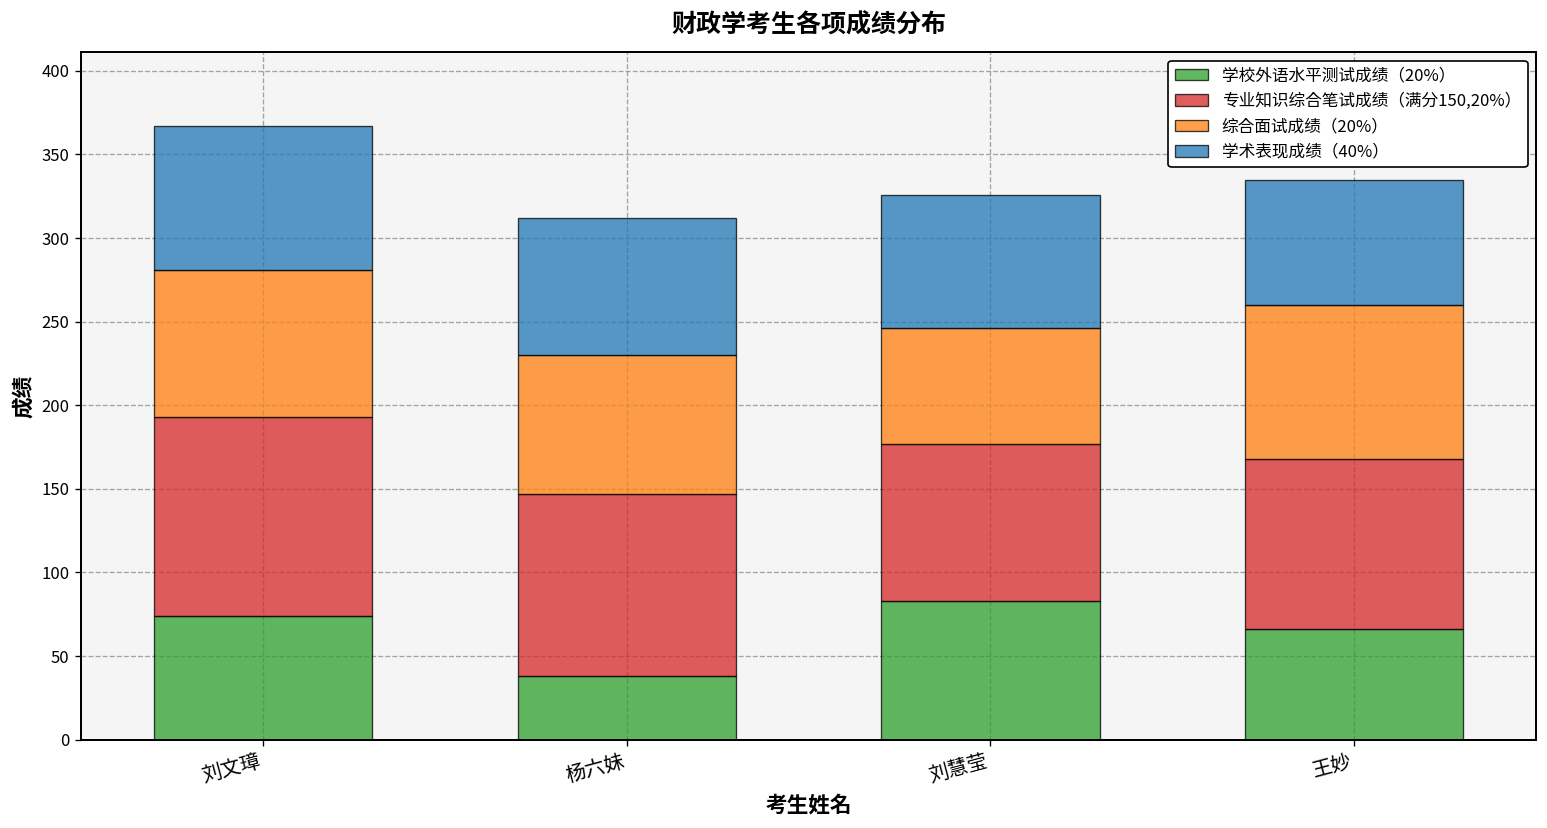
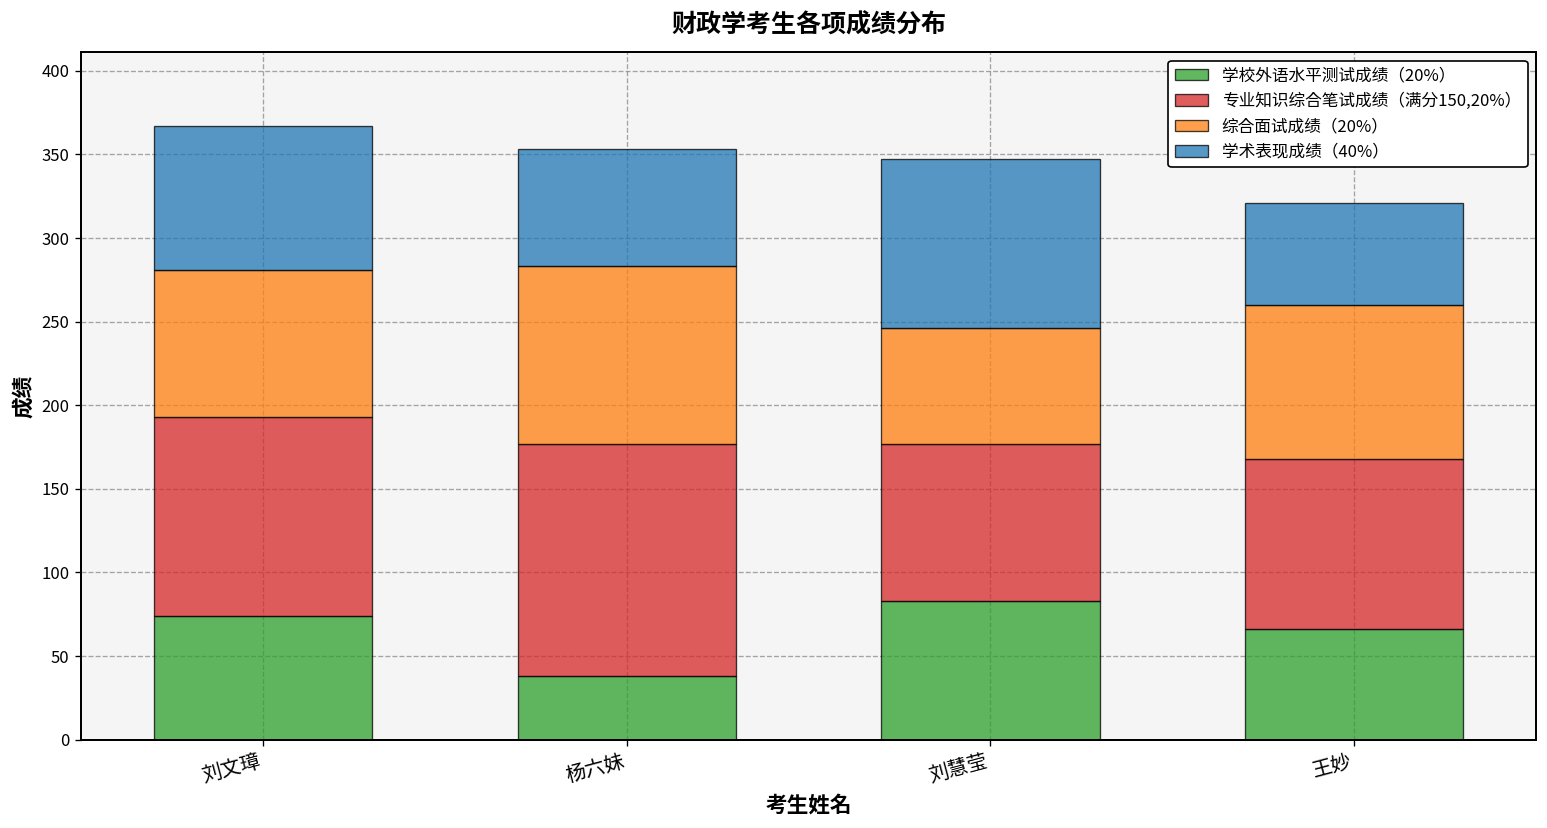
  {
    "学校外语水平测试成绩（20%）": {
      "刘文璋": 74,
      "杨六妹": 38,
      "刘慧莹": 83,
      "王妙": 66
    },
    "专业知识综合笔试成绩（满分150,20%）": {
      "刘文璋": 119,
-     "杨六妹": 109,
+     "杨六妹": 139,
      "刘慧莹": 94,
      "王妙": 102
    },
    "综合面试成绩（20%）": {
      "刘文璋": 88,
-     "杨六妹": 83,
+     "杨六妹": 106,
      "刘慧莹": 69,
      "王妙": 92
    },
    "学术表现成绩（40%）": {
      "刘文璋": 86,
-     "杨六妹": 82,
-     "刘慧莹": 80,
-     "王妙": 75
+     "杨六妹": 70,
+     "刘慧莹": 101,
+     "王妙": 61
    }
  }
